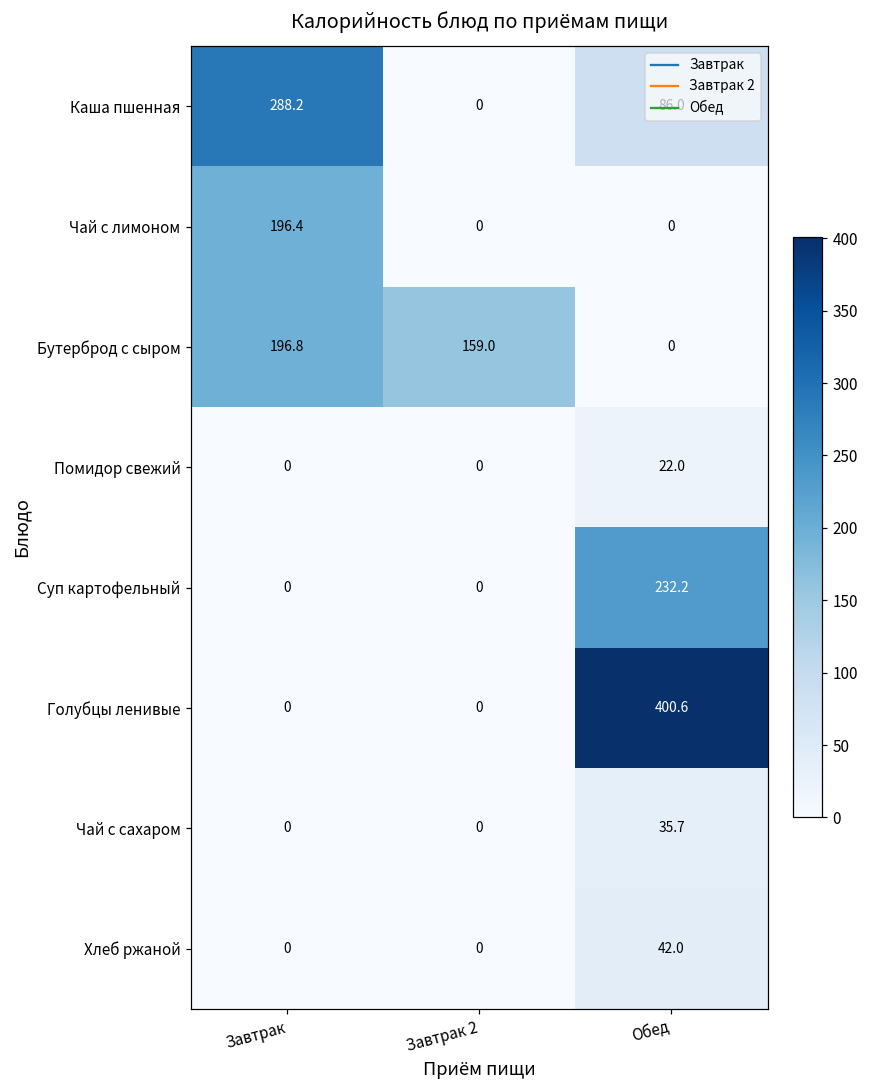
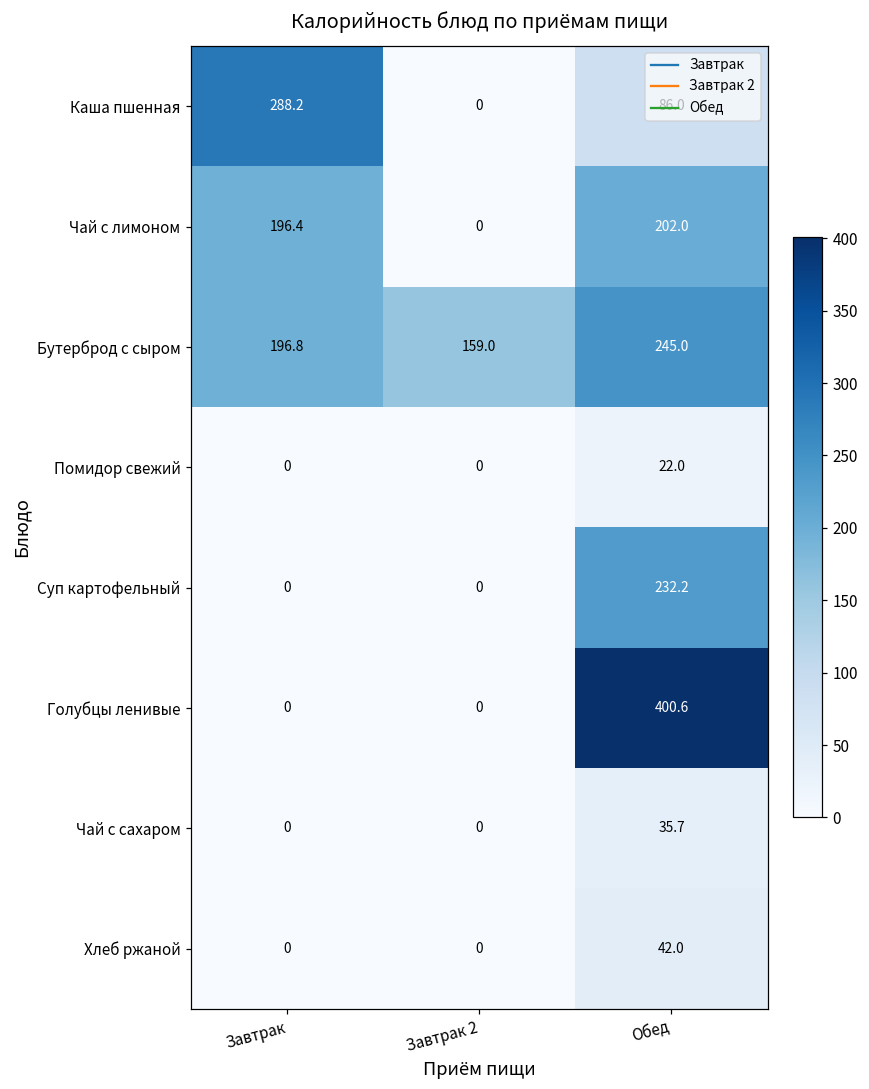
  {
    "Каша пшенная": {
      "Завтрак": 288.2,
      "Завтрак 2": 0
    },
    "Чай с лимоном": {
      "Завтрак": 196.4,
      "Завтрак 2": 0,
-     "Обед": 0
+     "Обед": 202.0
    },
    "Бутерброд с сыром": {
      "Завтрак": 196.8,
      "Завтрак 2": 159.0,
-     "Обед": 0
+     "Обед": 245.0
    },
    "Помидор свежий": {
      "Завтрак": 0,
      "Завтрак 2": 0,
      "Обед": 22.0
    },
    "Суп картофельный": {
      "Завтрак": 0,
      "Завтрак 2": 0,
      "Обед": 232.2
    },
    "Голубцы ленивые": {
      "Завтрак": 0,
      "Завтрак 2": 0,
      "Обед": 400.6
    },
    "Чай с сахаром": {
      "Завтрак": 0,
      "Завтрак 2": 0,
      "Обед": 35.7
    },
    "Хлеб ржаной": {
      "Завтрак": 0,
      "Завтрак 2": 0,
      "Обед": 42.0
    }
  }
